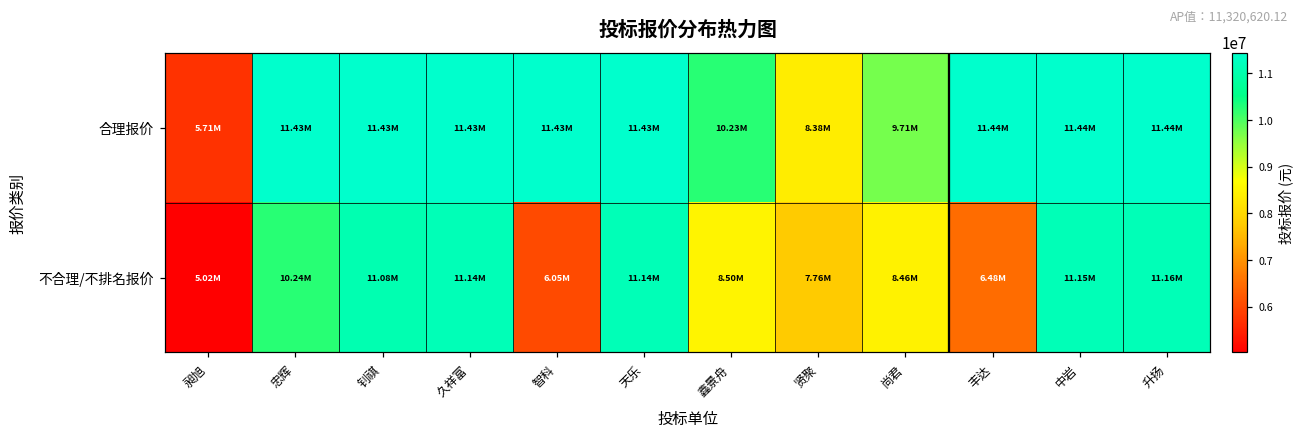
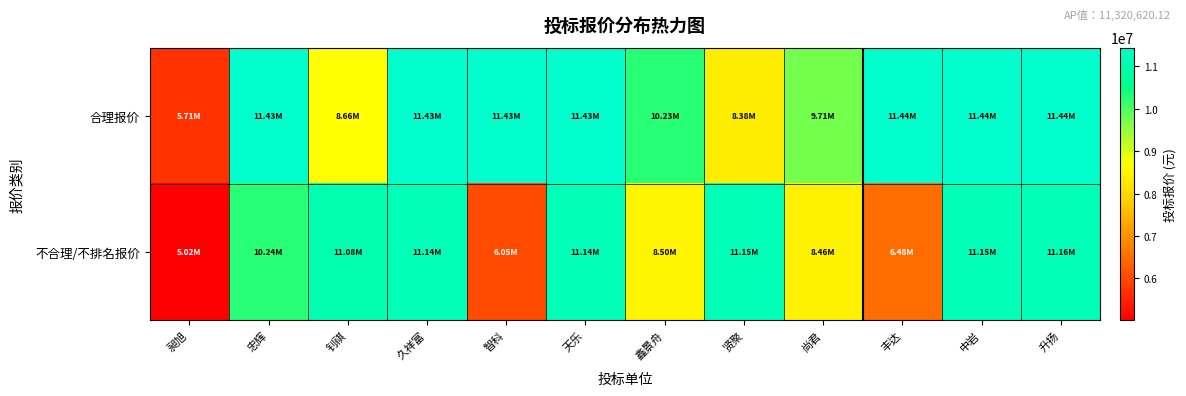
  {
    "合理报价": {
      "昶旭": "5.71M",
      "忠辉": "11.43M",
-     "钊祺": "11.43M",
+     "钊祺": "8.66M",
      "久祥富": "11.43M",
      "智科": "11.43M",
      "天乐": "11.43M",
      "鑫景舟": "10.23M",
      "贤聚": "8.38M",
      "尚君": "9.71M",
      "丰达": "11.44M",
      "中岩": "11.44M",
      "升扬": "11.44M"
    },
    "不合理/不排名报价": {
      "昶旭": "5.02M",
      "忠辉": "10.24M",
      "钊祺": "11.08M",
      "久祥富": "11.14M",
      "智科": "6.05M",
      "天乐": "11.14M",
      "鑫景舟": "8.50M",
-     "贤聚": "7.76M",
+     "贤聚": "11.15M",
      "尚君": "8.46M",
      "丰达": "6.48M",
      "中岩": "11.15M",
      "升扬": "11.16M"
    }
  }
